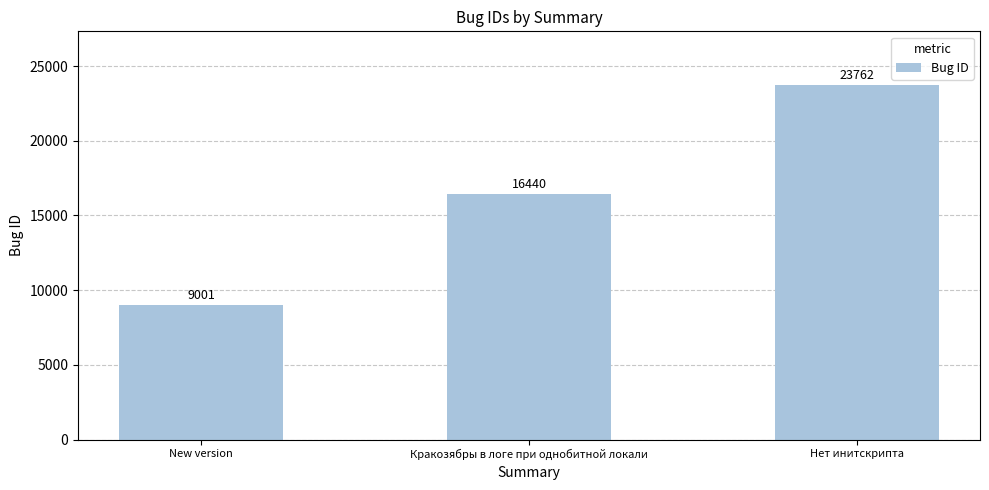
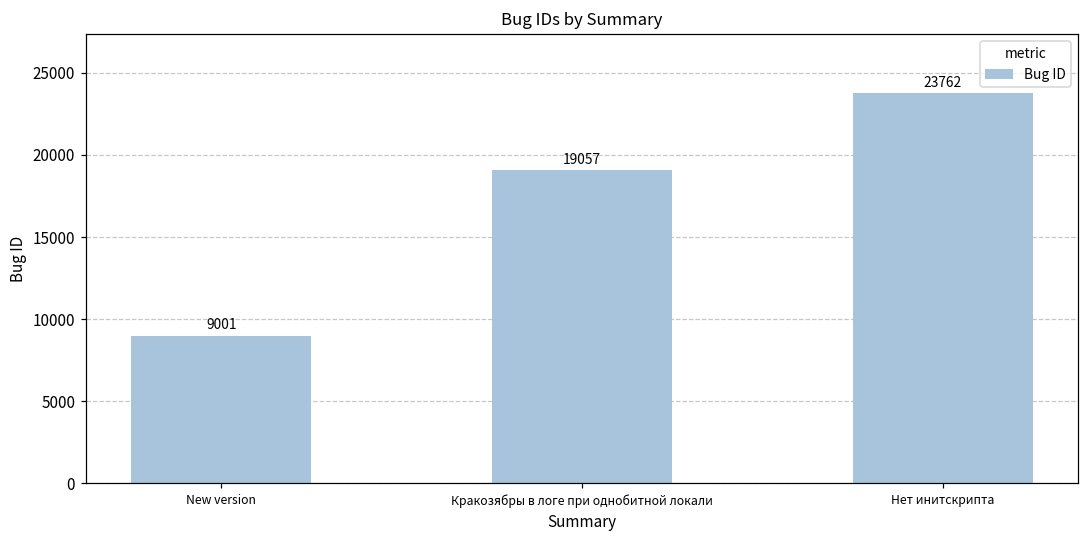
  {
    "New version": 9001,
-   "Кракозябры в логе при однобитной локали": 16440,
+   "Кракозябры в логе при однобитной локали": 19057,
    "Нет инитскрипта": 23762
  }
